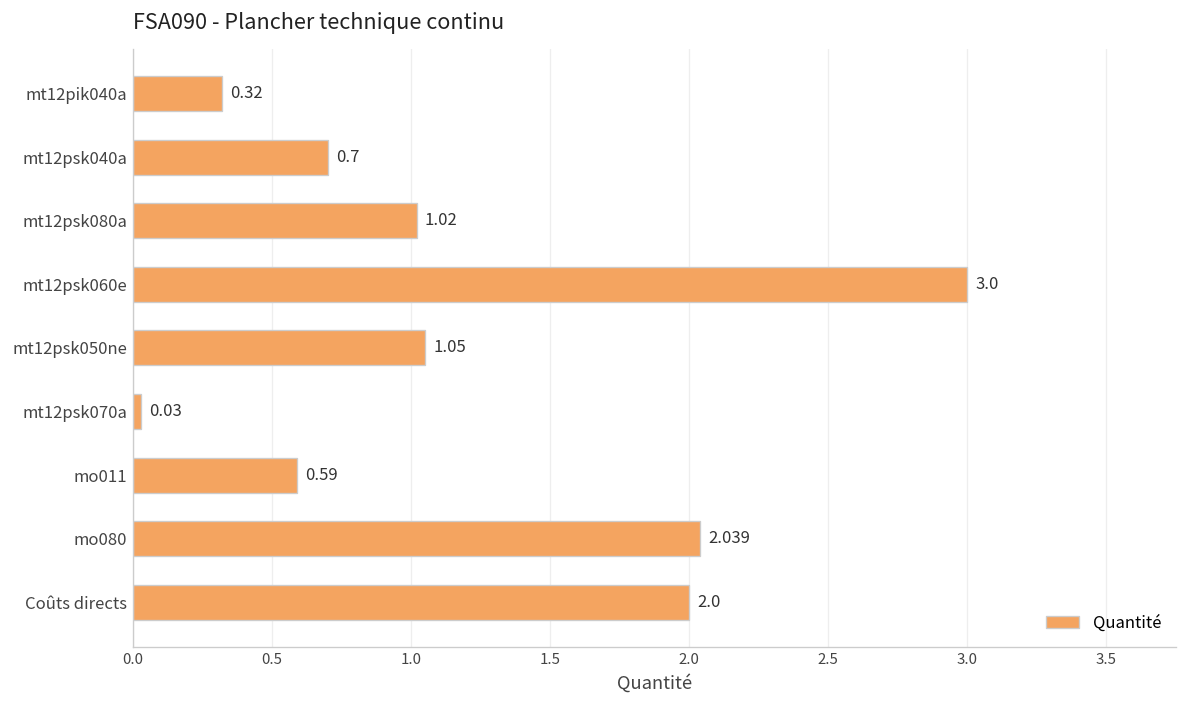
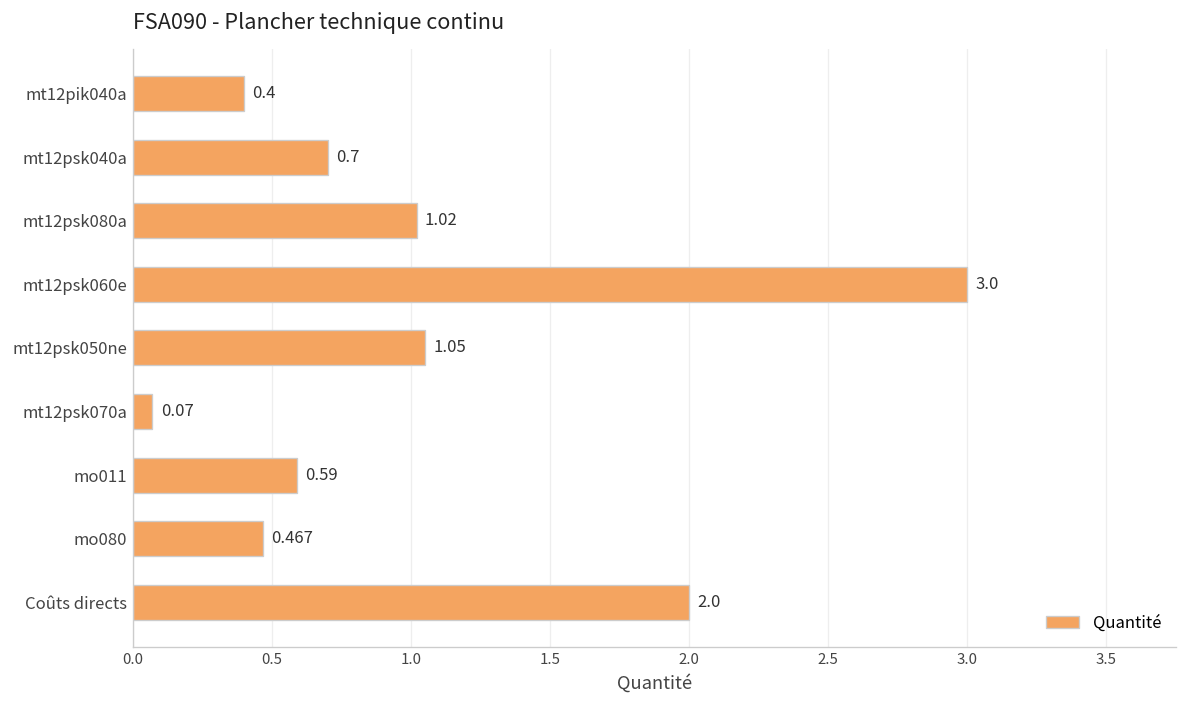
  {
-   "mt12pik040a": 0.32,
+   "mt12pik040a": 0.4,
    "mt12psk040a": 0.7,
    "mt12psk080a": 1.02,
    "mt12psk060e": 3.0,
    "mt12psk050ne": 1.05,
-   "mt12psk070a": 0.03,
+   "mt12psk070a": 0.07,
    "mo011": 0.59,
-   "mo080": 2.039,
+   "mo080": 0.467,
    "Coûts directs": 2.0
  }
